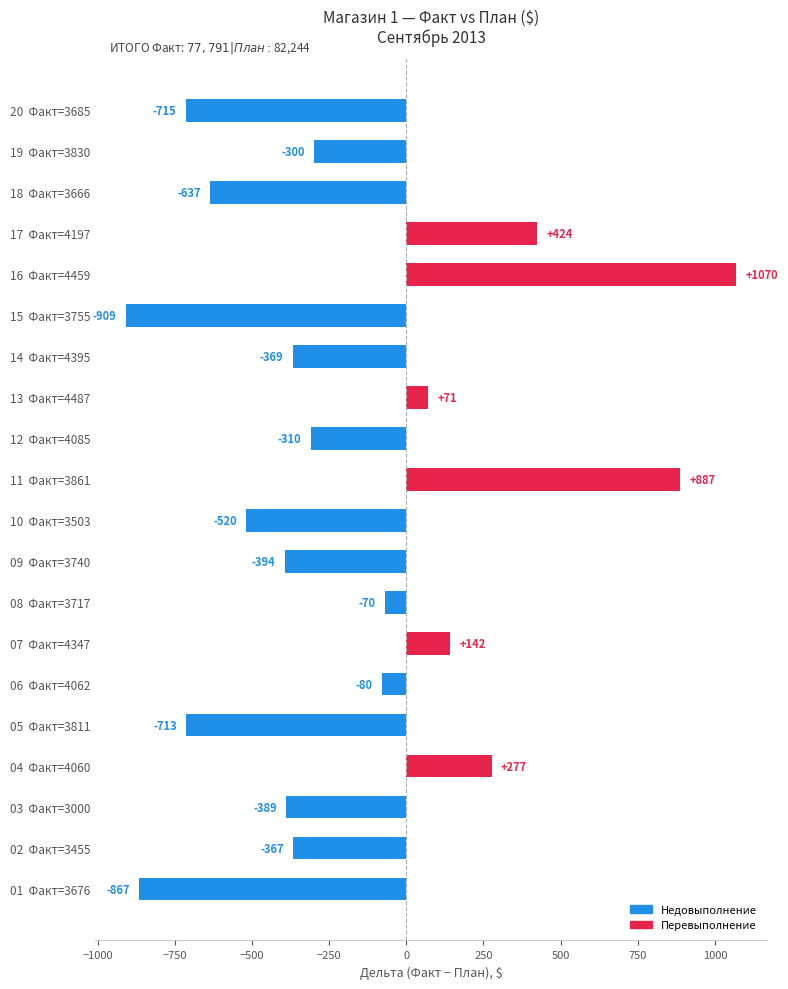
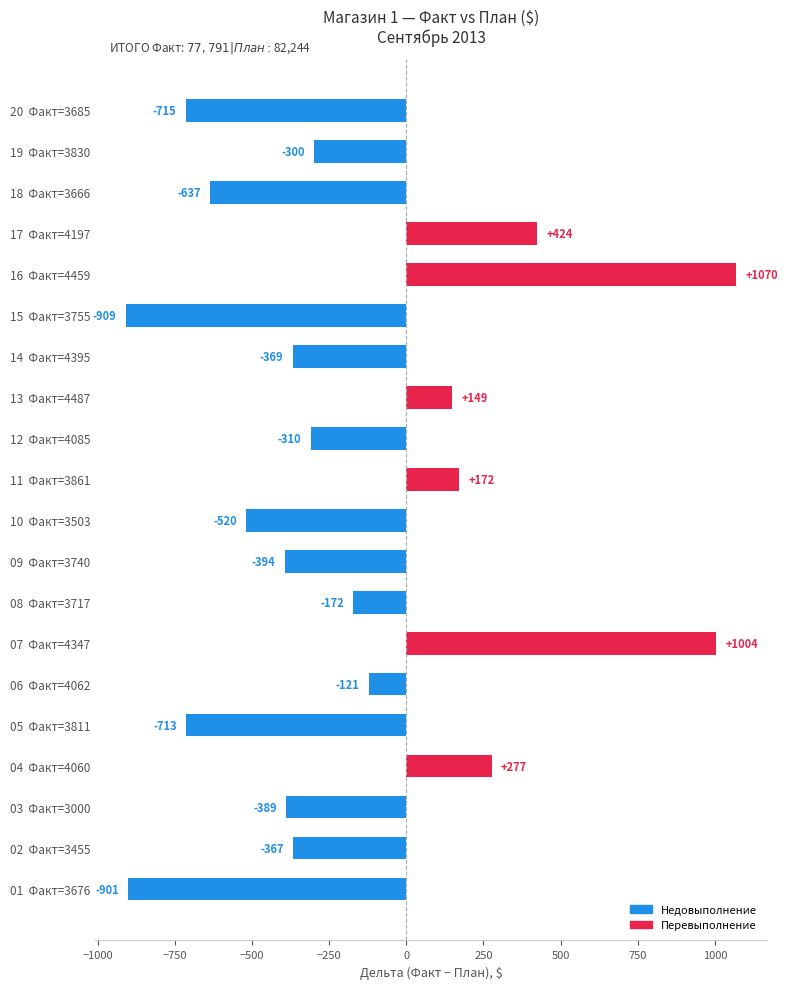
  {
    "20 Факт=3685": "-715",
    "19 Факт=3830": "-300",
    "18 Факт=3666": "-637",
    "17 Факт=4197": "+424",
    "16 Факт=4459": "+1070",
    "15 Факт=3755": "-909",
    "14 Факт=4395": "-369",
-   "13 Факт=4487": "+71",
+   "13 Факт=4487": "+149",
    "12 Факт=4085": "-310",
-   "11 Факт=3861": "+887",
+   "11 Факт=3861": "+172",
    "10 Факт=3503": "-520",
    "09 Факт=3740": "-394",
-   "08 Факт=3717": "-70",
-   "07 Факт=4347": "+142",
-   "06 Факт=4062": "-80",
+   "08 Факт=3717": "-172",
+   "07 Факт=4347": "+1004",
+   "06 Факт=4062": "-121",
    "05 Факт=3811": "-713",
    "04 Факт=4060": "+277",
    "03 Факт=3000": "-389",
    "02 Факт=3455": "-367",
-   "01 Факт=3676": "-867"
+   "01 Факт=3676": "-901"
  }
